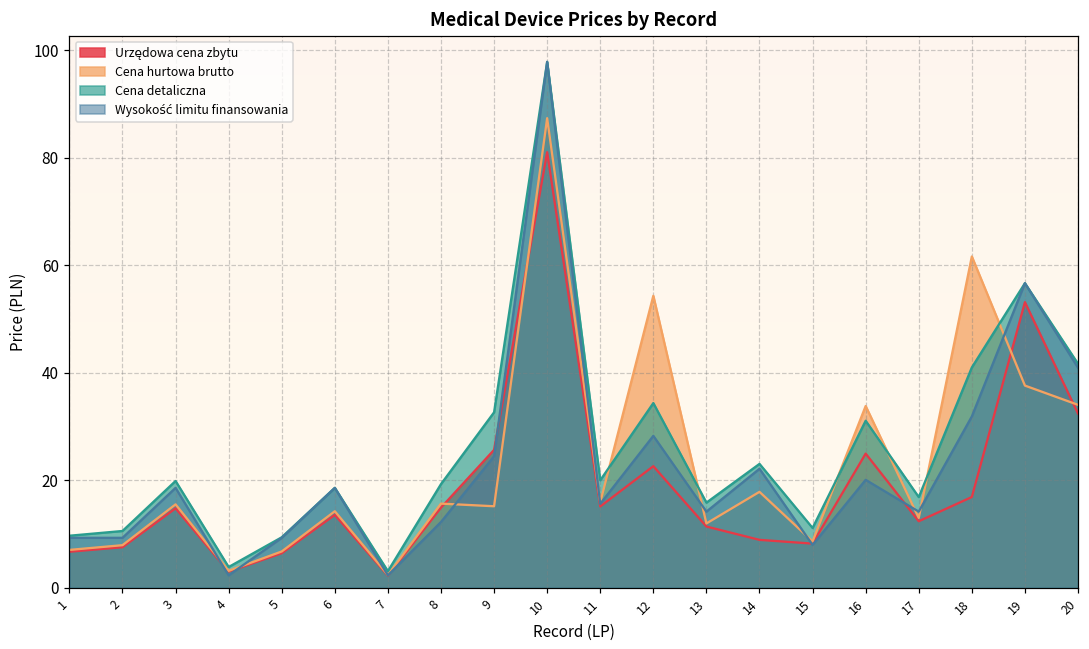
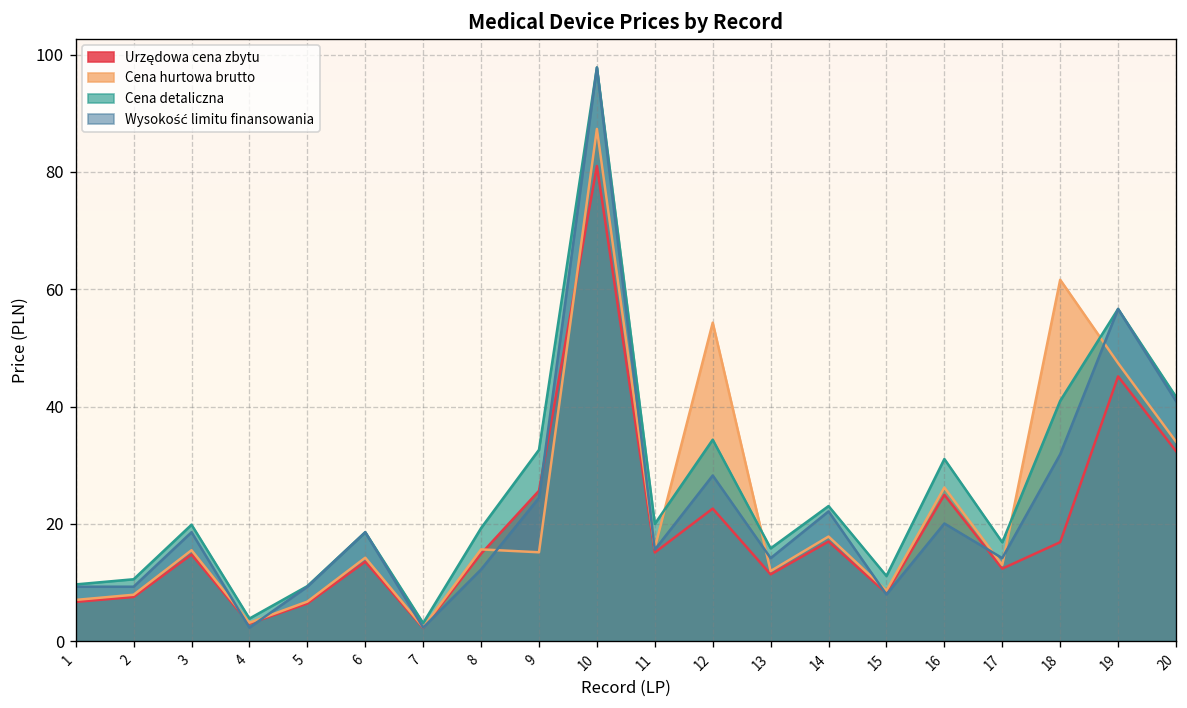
  {
    "Urzędowa cena zbytu": {
      "3": 15,
      "6": 14,
      "8": 15,
      "9": 26,
      "10": 81,
      "12": 23,
      "13": 11,
-     "14": 9,
+     "14": 17,
      "16": 25,
      "17": 12,
      "18": 17,
-     "19": 53,
+     "19": 45,
      "20": 32
    },
    "Cena hurtowa brutto": {
      "3": 16,
      "6": 14,
      "8": 16,
      "9": 15,
      "10": 87,
      "12": 54,
      "13": 12,
      "14": 18,
-     "16": 34,
+     "16": 26,
      "17": 13,
      "18": 62,
-     "19": 38,
+     "19": 47,
      "20": 34
    }
  }
